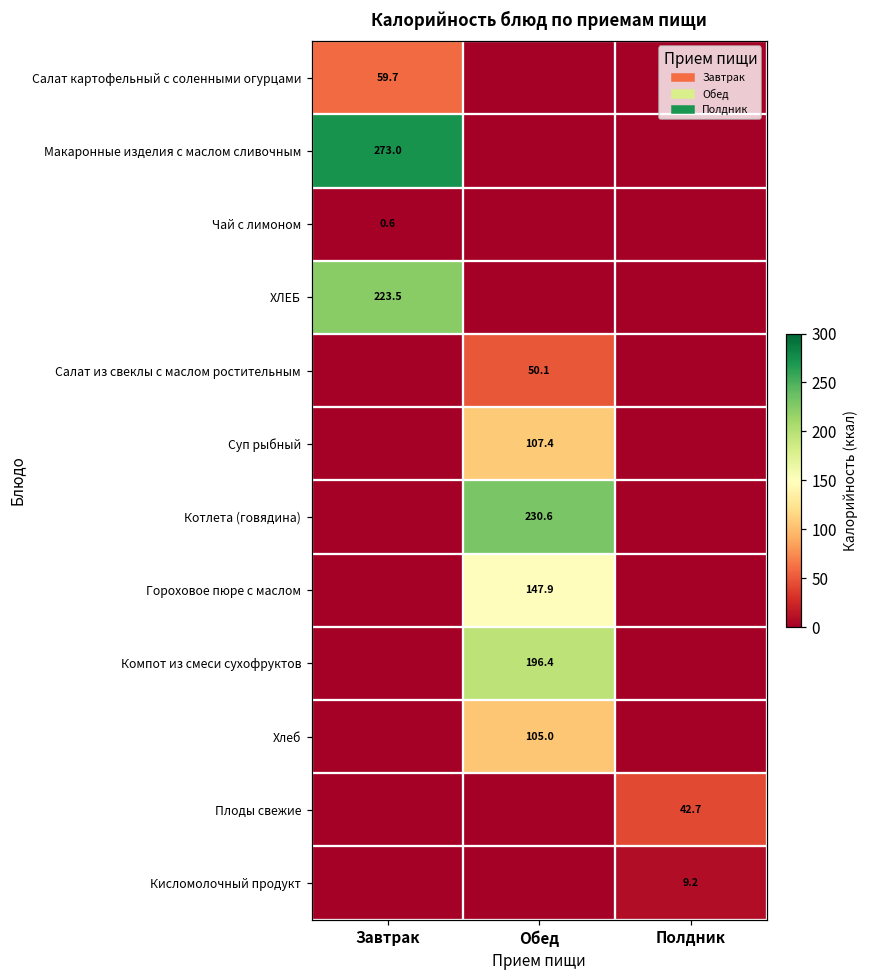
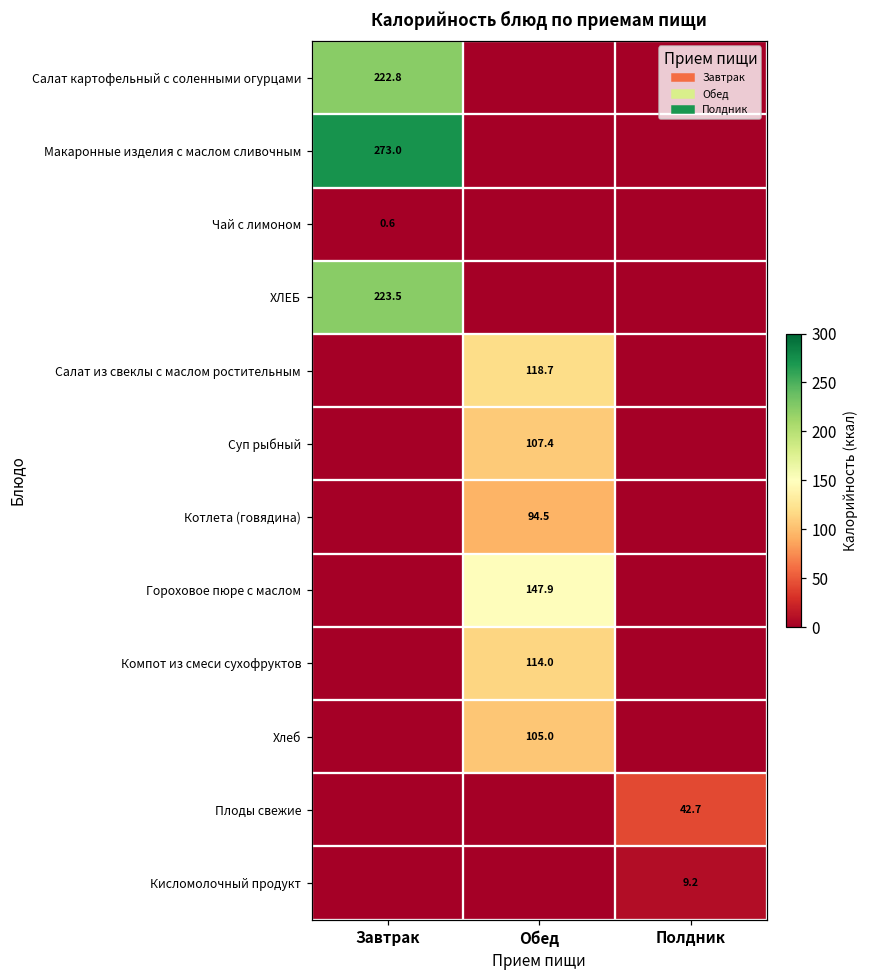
  {
    "Салат картофельный с соленными огурцами": {
-     "Завтрак": 59.7
+     "Завтрак": 222.8
    },
    "Макаронные изделия с маслом сливочным": {
      "Завтрак": 273.0
    },
    "Чай с лимоном": {
      "Завтрак": 0.6
    },
    "ХЛЕБ": {
      "Завтрак": 223.5
    },
    "Салат из свеклы с маслом ростительным": {
-     "Обед": 50.1
+     "Обед": 118.7
    },
    "Суп рыбный": {
      "Обед": 107.4
    },
    "Котлета (говядина)": {
-     "Обед": 230.6
+     "Обед": 94.5
    },
    "Гороховое пюре с маслом": {
      "Обед": 147.9
    },
    "Компот из смеси сухофруктов": {
-     "Обед": 196.4
+     "Обед": 114.0
    },
    "Хлеб": {
      "Обед": 105.0
    },
    "Плоды свежие": {
      "Полдник": 42.7
    },
    "Кисломолочный продукт": {
      "Полдник": 9.2
    }
  }
